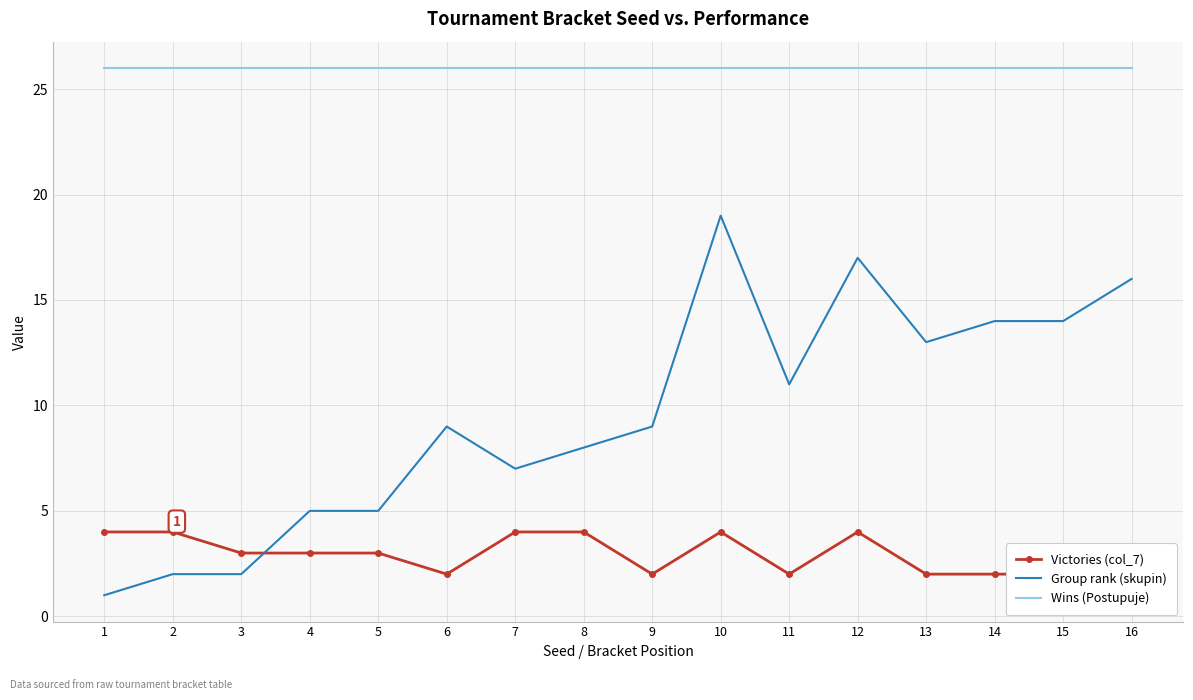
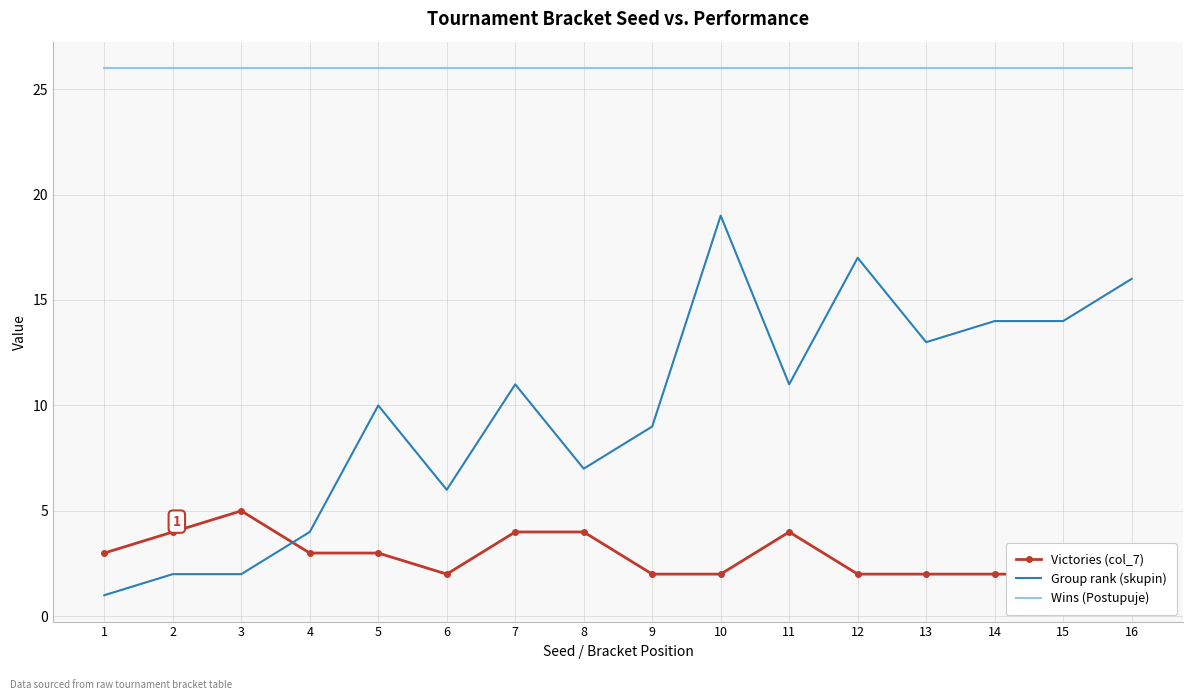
  {
    "Victories (col_7)": {
-     "1": 4,
-     "3": 3,
+     "1": 3,
+     "3": 5,
      "4": 3,
      "5": 3,
      "6": 2,
      "7": 4,
      "8": 4,
      "9": 2,
-     "10": 4,
-     "11": 2,
-     "12": 4,
+     "10": 2,
+     "11": 4,
+     "12": 2,
      "13": 2,
      "14": 2
    },
    "Group rank (skupin)": {
      "1": 1,
      "2": 2,
      "3": 2,
-     "4": 5,
-     "5": 5,
-     "6": 9,
-     "7": 7,
-     "8": 8,
+     "4": 4,
+     "5": 10,
+     "6": 6,
+     "7": 11,
+     "8": 7,
      "9": 9,
      "10": 19,
      "11": 11,
      "12": 17,
      "13": 13,
      "14": 14,
      "15": 14,
      "16": 16
    },
    "Wins (Postupuje)": {
      "1": 26,
      "2": 26,
      "3": 26,
      "4": 26,
      "5": 26,
      "6": 26,
      "7": 26,
      "8": 26,
      "9": 26,
      "10": 26,
      "11": 26,
      "12": 26,
      "13": 26,
      "14": 26,
      "15": 26,
      "16": 26
    }
  }
